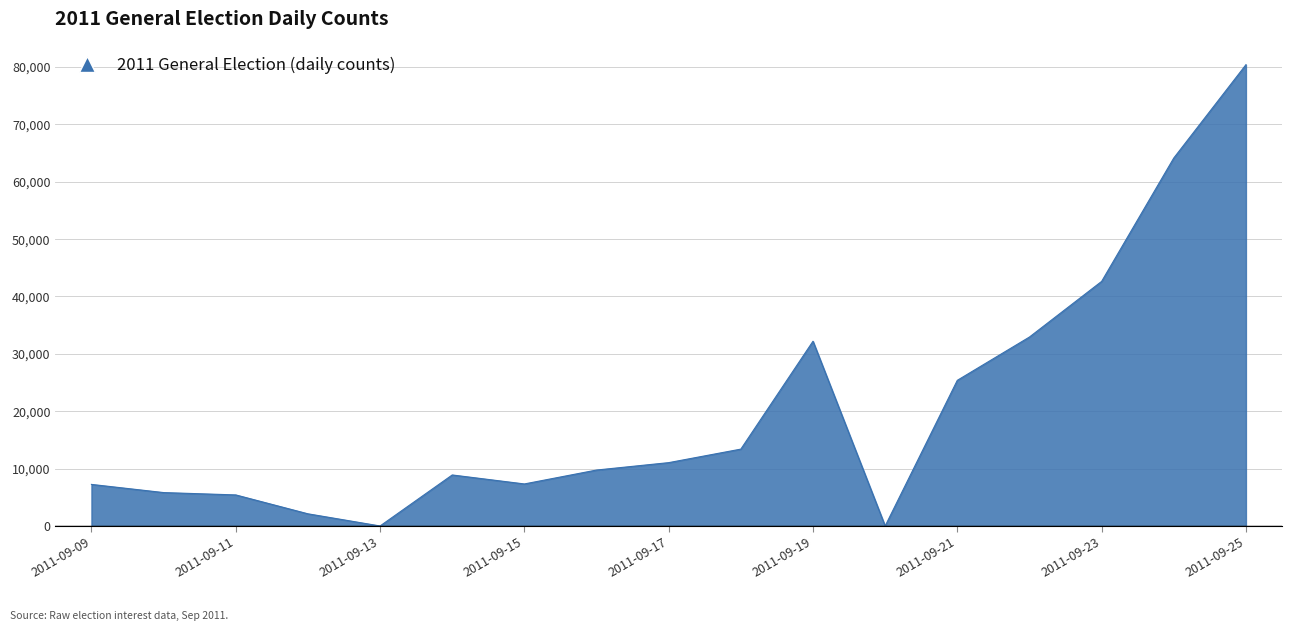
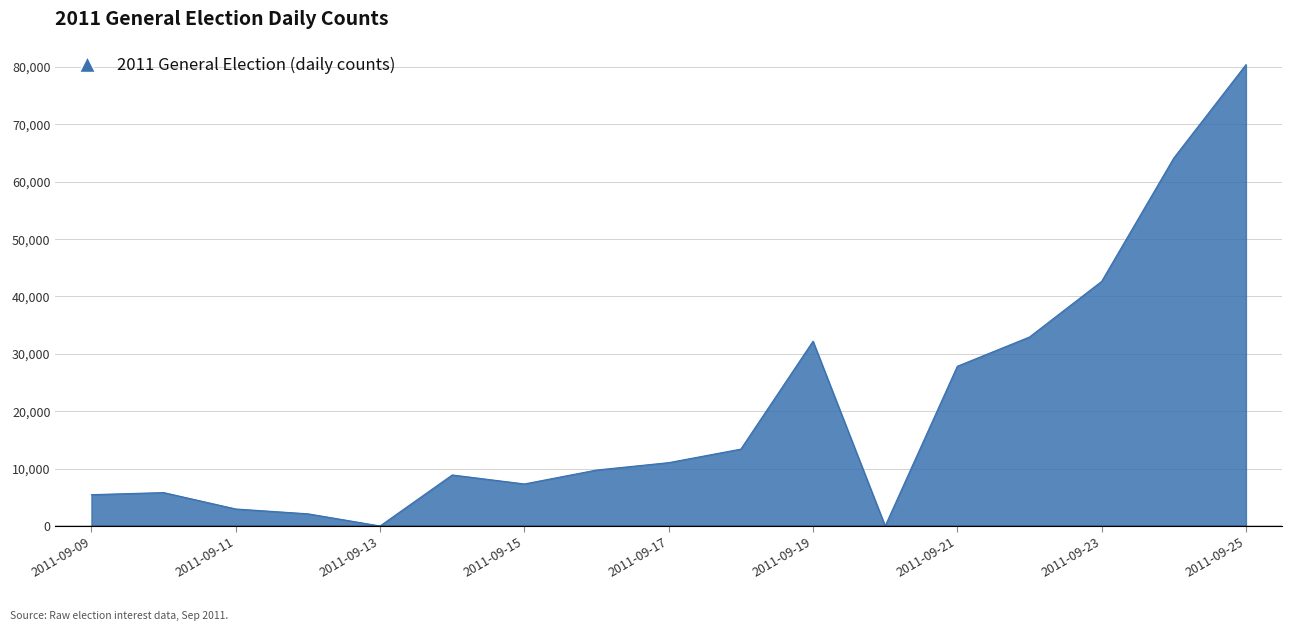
  {
-   "2011-09-09": "7,000",
-   "2011-09-11": "5,000",
+   "2011-09-09": "5,000",
+   "2011-09-11": "3,000",
    "2011-09-13": "0",
    "2011-09-15": "7,000",
    "2011-09-17": "11,000",
    "2011-09-19": "32,000",
-   "2011-09-21": "25,000",
+   "2011-09-21": "28,000",
    "2011-09-23": "43,000",
    "2011-09-25": "80,000"
  }
